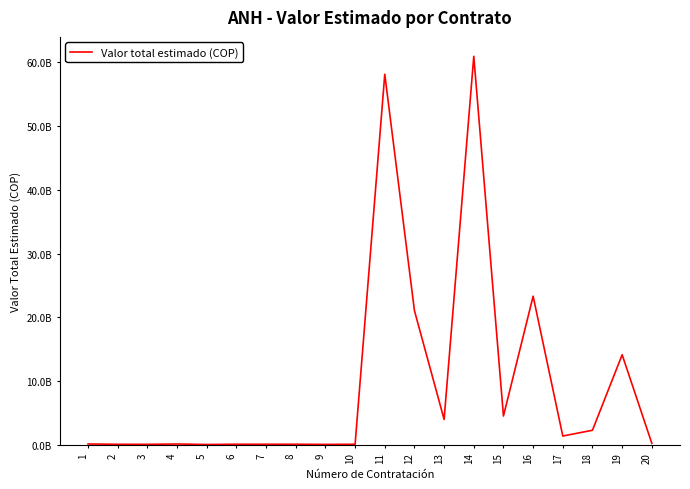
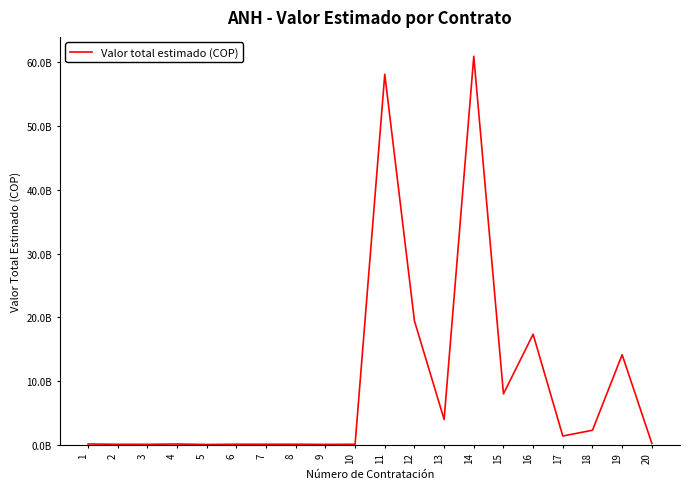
  {
    "1": 0,
    "2": 0,
    "3": 0,
    "4": 0,
    "5": 0,
    "6": 0,
    "7": 0,
    "8": 0,
    "9": 0,
    "10": 0,
    "11": 58000000000,
-   "12": 21000000000,
+   "12": 19000000000,
    "13": 4000000000,
    "14": 61000000000,
-   "15": 5000000000,
-   "16": 23000000000,
+   "15": 8000000000,
+   "16": 17000000000,
    "17": 1000000000,
    "18": 2000000000,
    "19": 14000000000,
    "20": 0
  }
